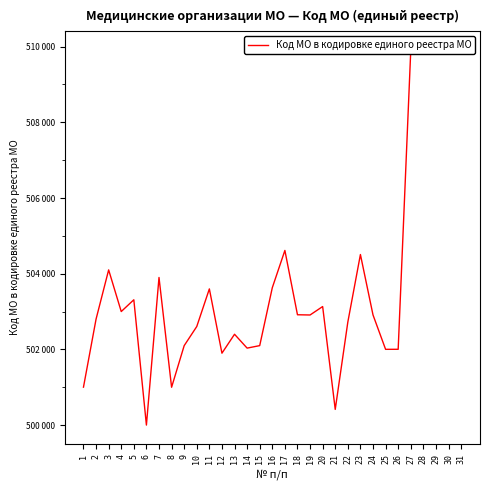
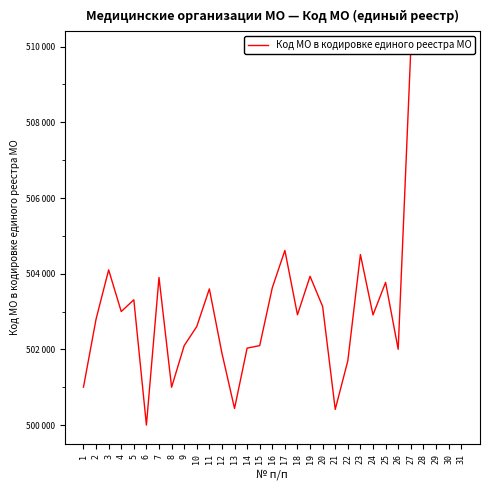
  {
    "1": 501000,
    "2": 502800,
    "3": 504100,
    "4": 503000,
    "5": 503300,
    "6": 500000,
    "7": 503900,
    "8": 501000,
    "9": 502100,
    "10": 502600,
    "11": 503600,
    "12": 501900,
-   "13": 502400,
+   "13": 500400,
    "14": 502000,
    "15": 502100,
    "16": 503600,
    "17": 504600,
    "18": 502900,
-   "19": 502900,
+   "19": 503900,
    "20": 503100,
    "21": 500400,
-   "22": 502700,
+   "22": 501700,
    "23": 504500,
    "24": 502900,
-   "25": 502000,
+   "25": 503800,
    "26": 502000
  }
